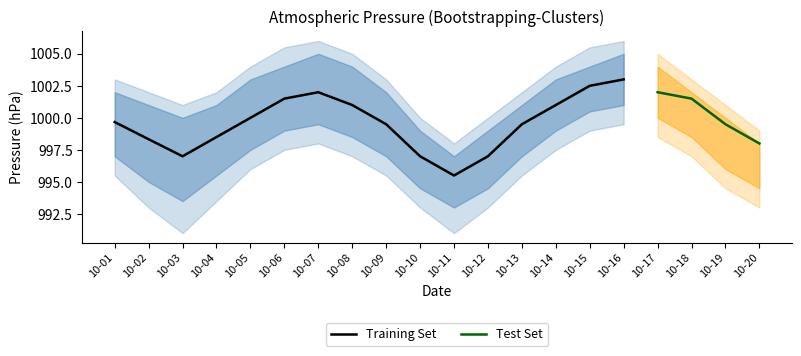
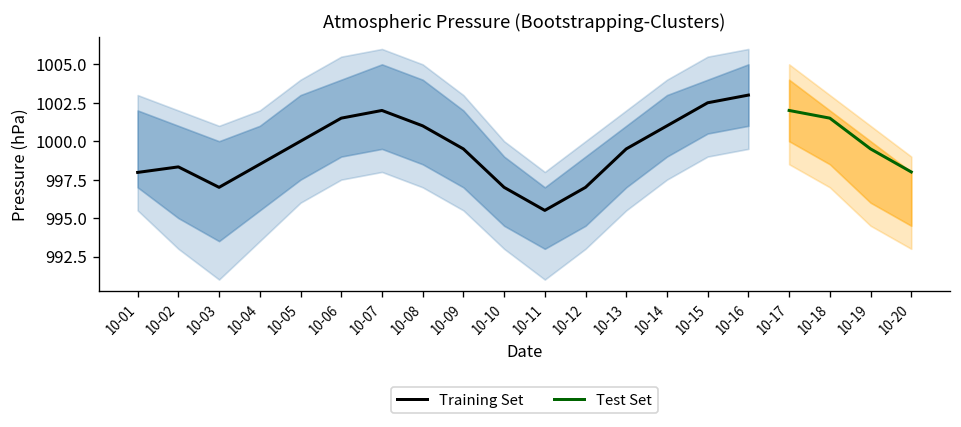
  {
    "Training Set": {
-     "10-01": 999.7,
+     "10-01": 998.0,
      "10-02": 998.3,
      "10-03": 997.0,
      "10-04": 998.5,
      "10-05": 1000.0,
      "10-06": 1001.5,
      "10-07": 1002.0,
      "10-08": 1001.0,
      "10-09": 999.5,
      "10-10": 997.0,
      "10-11": 995.5,
      "10-12": 997.0,
      "10-13": 999.5,
      "10-14": 1001.0,
      "10-15": 1002.5,
      "10-16": 1003.0
    },
    "Test Set": {
      "10-17": 1002.0,
      "10-18": 1001.5,
      "10-19": 999.5
    }
  }
